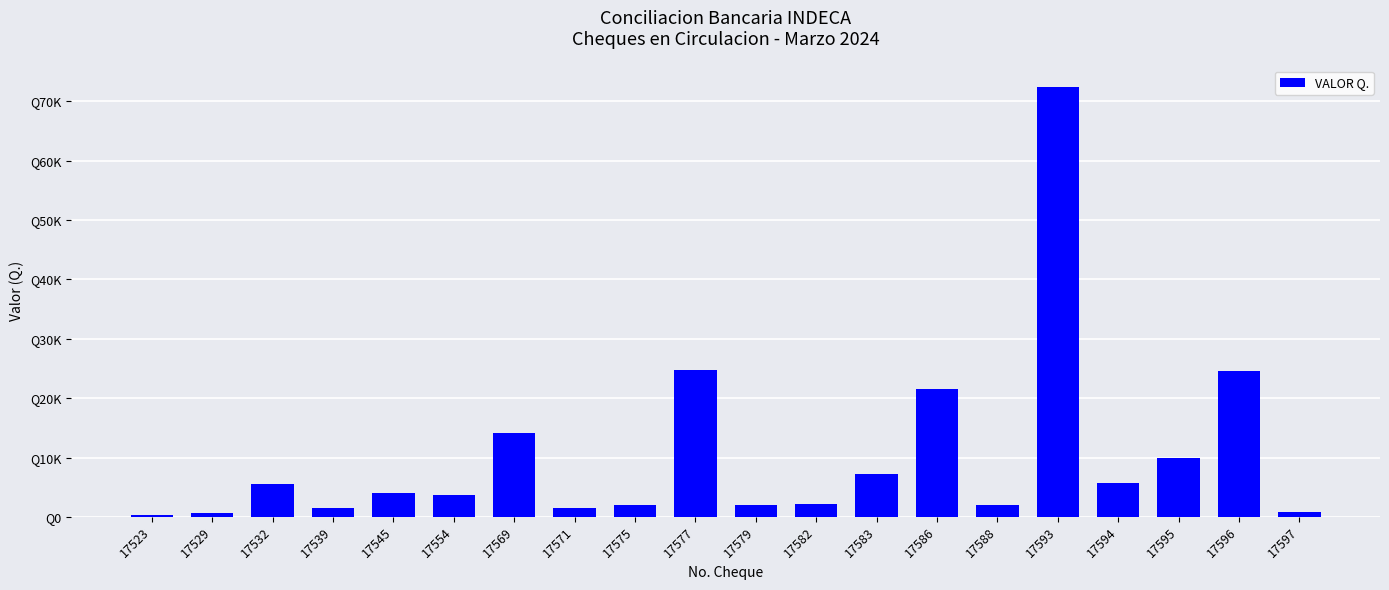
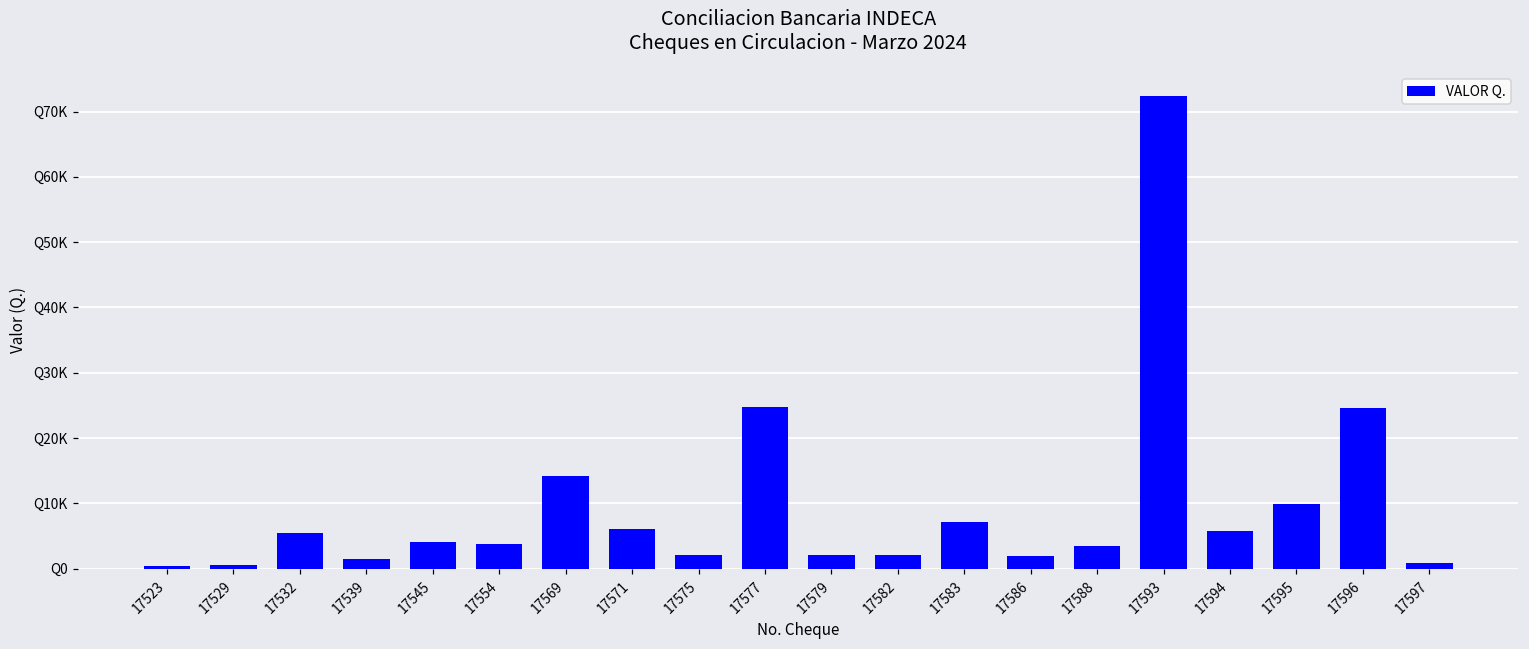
  {
    "17529": "Q1000",
    "17532": "Q6000",
    "17539": "Q2000",
    "17545": "Q4000",
    "17554": "Q4000",
    "17569": "Q14000",
-   "17571": "Q2000",
+   "17571": "Q6000",
    "17575": "Q2000",
    "17577": "Q25000",
    "17579": "Q2000",
    "17582": "Q2000",
    "17583": "Q7000",
-   "17586": "Q22000",
-   "17588": "Q2000",
+   "17586": "Q2000",
+   "17588": "Q4000",
    "17593": "Q72000",
    "17594": "Q6000",
    "17595": "Q10000",
    "17596": "Q25000",
    "17597": "Q1000"
  }
